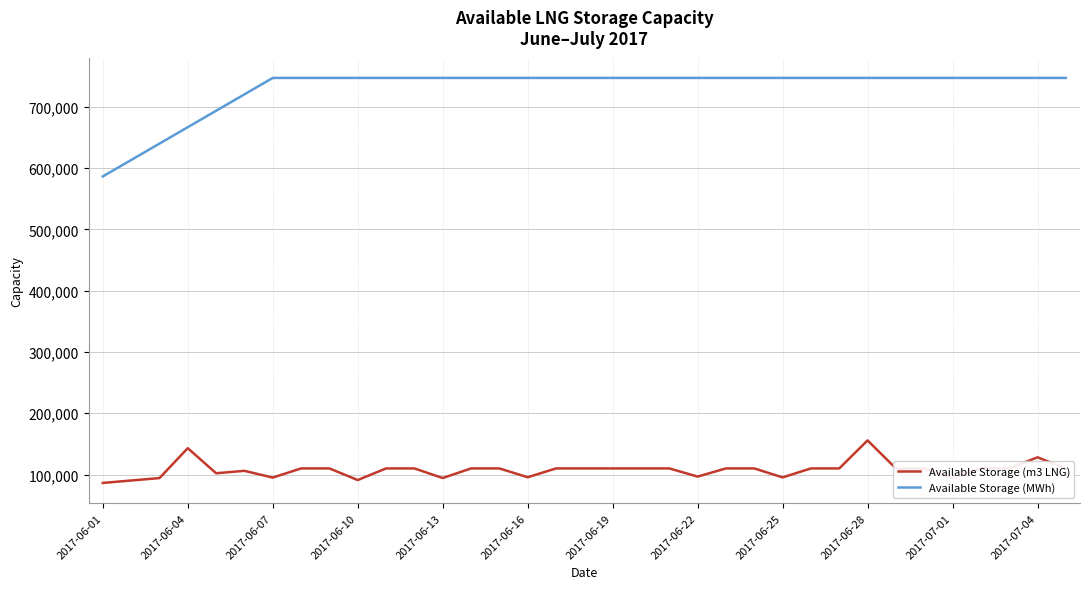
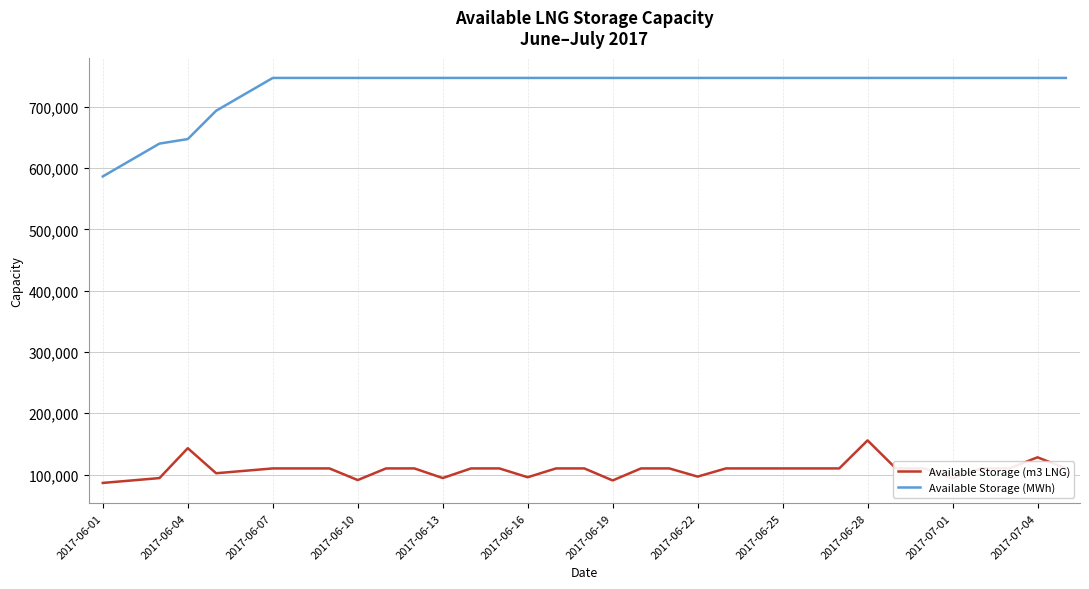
  {
    "Available Storage (m3 LNG)": {
      "2017-06-01": "90,000",
      "2017-06-04": "140,000",
-     "2017-06-07": "100,000",
+     "2017-06-07": "110,000",
      "2017-06-10": "90,000",
      "2017-06-13": "90,000",
      "2017-06-16": "100,000",
-     "2017-06-19": "110,000",
+     "2017-06-19": "90,000",
      "2017-06-22": "100,000",
-     "2017-06-25": "100,000",
+     "2017-06-25": "110,000",
      "2017-06-28": "160,000",
      "2017-07-04": "130,000"
    },
    "Available Storage (MWh)": {
      "2017-06-01": "590,000",
-     "2017-06-04": "670,000",
+     "2017-06-04": "650,000",
      "2017-06-07": "750,000",
      "2017-06-10": "750,000",
      "2017-06-13": "750,000",
      "2017-06-16": "750,000",
      "2017-06-19": "750,000",
      "2017-06-22": "750,000",
      "2017-06-25": "750,000",
      "2017-06-28": "750,000",
      "2017-07-01": "750,000",
      "2017-07-04": "750,000"
    }
  }
